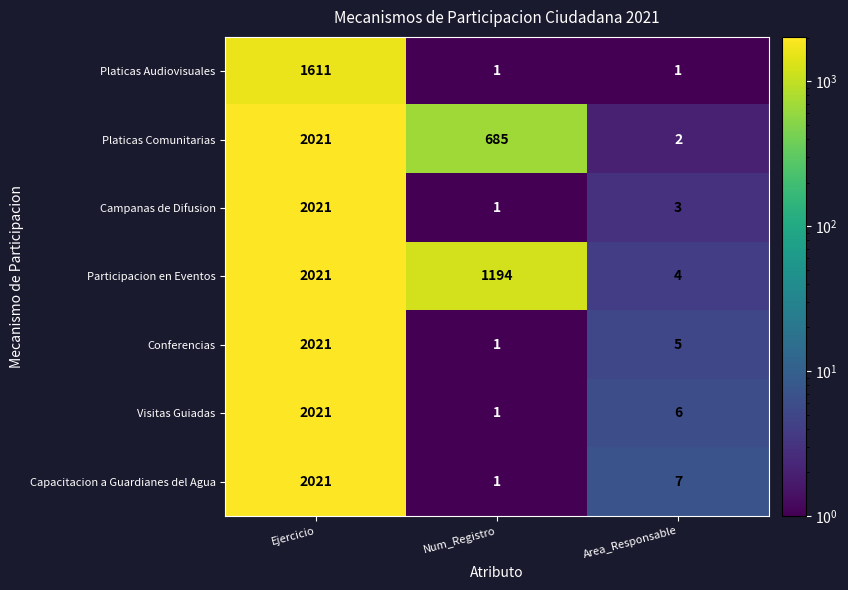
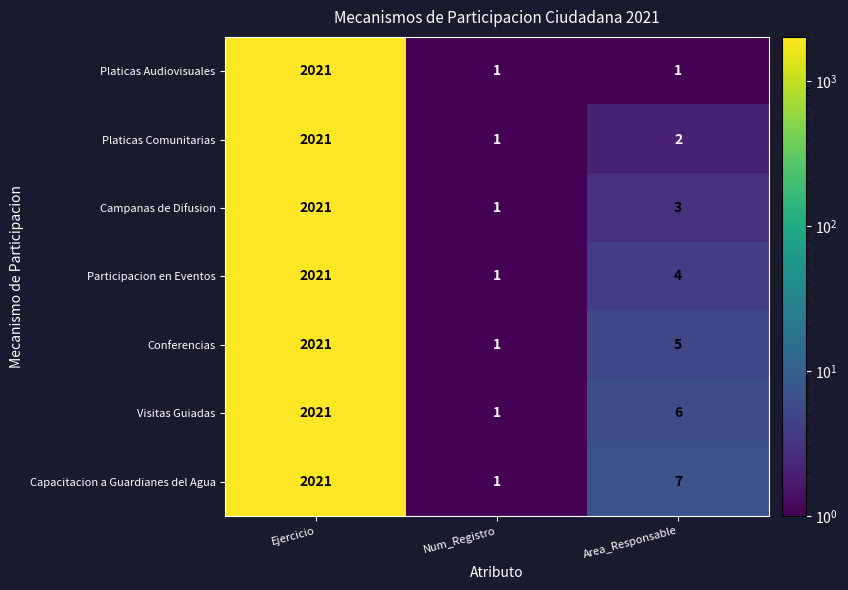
  {
    "Platicas Audiovisuales": {
-     "Ejercicio": 1611,
+     "Ejercicio": 2021,
      "Num_Registro": 1,
      "Area_Responsable": 1
    },
    "Platicas Comunitarias": {
      "Ejercicio": 2021,
-     "Num_Registro": 685,
+     "Num_Registro": 1,
      "Area_Responsable": 2
    },
    "Campanas de Difusion": {
      "Ejercicio": 2021,
      "Num_Registro": 1,
      "Area_Responsable": 3
    },
    "Participacion en Eventos": {
      "Ejercicio": 2021,
-     "Num_Registro": 1194,
+     "Num_Registro": 1,
      "Area_Responsable": 4
    },
    "Conferencias": {
      "Ejercicio": 2021,
      "Num_Registro": 1,
      "Area_Responsable": 5
    },
    "Visitas Guiadas": {
      "Ejercicio": 2021,
      "Num_Registro": 1,
      "Area_Responsable": 6
    },
    "Capacitacion a Guardianes del Agua": {
      "Ejercicio": 2021,
      "Num_Registro": 1,
      "Area_Responsable": 7
    }
  }
